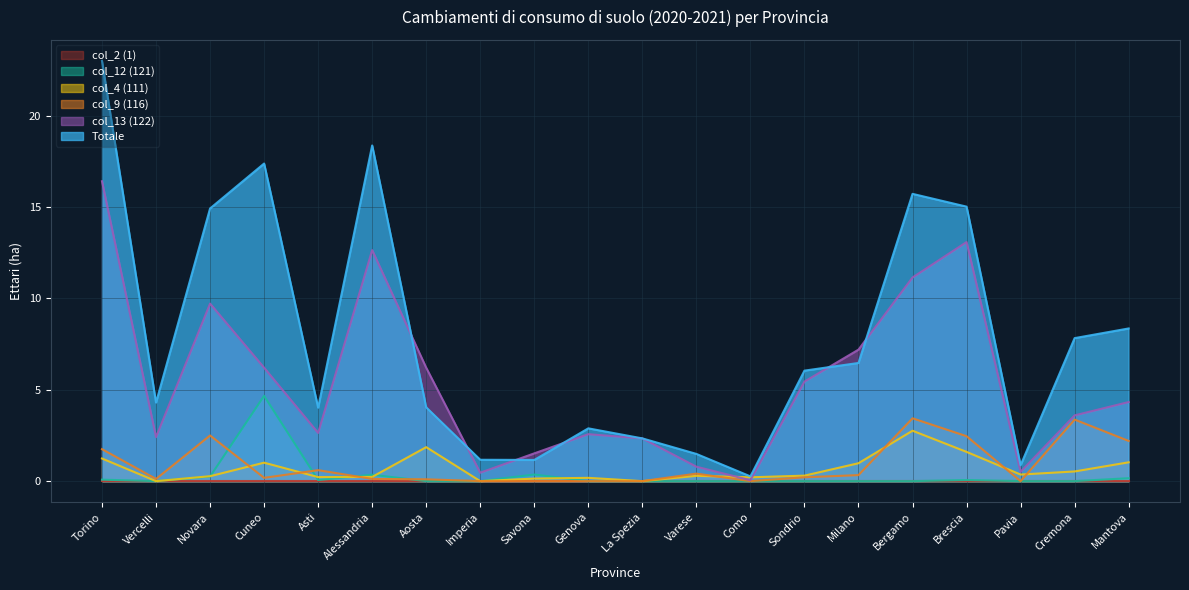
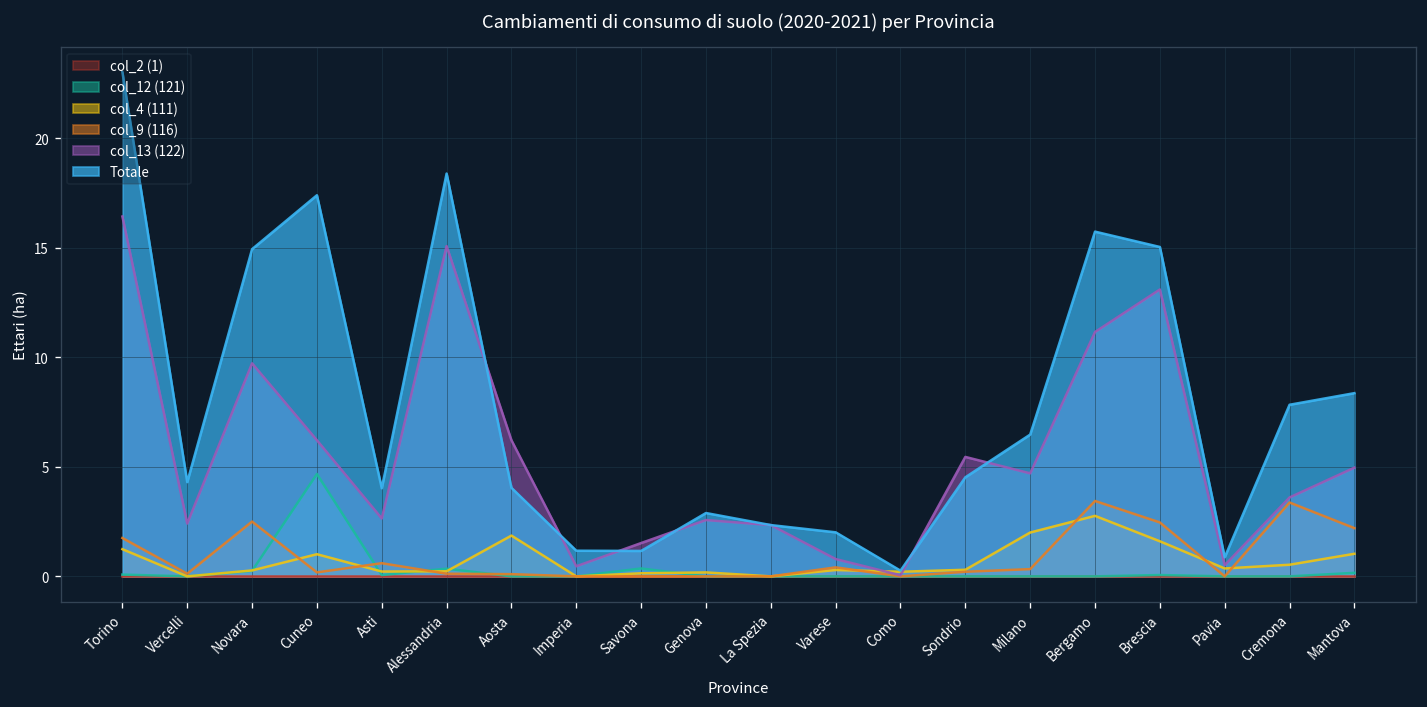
  {
    "col_2 (1)": {
      "Novara": 0.0,
      "Cuneo": 0.0,
      "Mantova": 0.0
    },
    "col_12 (121)": {
      "Cuneo": 4.7,
      "Savona": 0.4,
      "Mantova": 0.2
    },
    "col_4 (111)": {
      "Torino": 1.2,
      "Cuneo": 1.0,
      "Asti": 0.2,
      "Aosta": 1.9,
      "Genova": 0.2,
-     "Milano": 1.0,
+     "Milano": 2.0,
      "Bergamo": 2.8,
      "Brescia": 1.6,
      "Pavia": 0.4,
      "Cremona": 0.5,
      "Mantova": 1.0
    },
    "col_9 (116)": {
      "Torino": 1.8,
      "Novara": 2.5,
      "Cuneo": 0.2,
      "Asti": 0.6,
      "Milano": 0.3,
      "Bergamo": 3.4,
      "Brescia": 2.5,
      "Cremona": 3.4,
      "Mantova": 2.2
    },
    "col_13 (122)": {
      "Torino": 16.4,
      "Vercelli": 2.4,
      "Novara": 9.7,
      "Cuneo": 6.2,
      "Asti": 2.6,
-     "Alessandria": 12.7,
+     "Alessandria": 15.1,
      "Aosta": 6.2,
      "Imperia": 0.5,
      "Savona": 1.5,
      "Genova": 2.6,
      "Varese": 0.8,
      "Sondrio": 5.5,
-     "Milano": 7.2,
+     "Milano": 4.7,
      "Bergamo": 11.2,
      "Brescia": 13.1,
      "Pavia": 0.5,
      "Cremona": 3.6,
-     "Mantova": 4.3
+     "Mantova": 5.0
    },
    "Totale": {
      "Vercelli": 4.3,
      "Novara": 14.9,
      "Cuneo": 17.4,
      "Asti": 4.0,
      "Alessandria": 18.4,
      "Aosta": 4.0,
      "Imperia": 1.2,
      "Savona": 1.2,
      "Genova": 2.9,
-     "Varese": 1.5,
-     "Sondrio": 6.1,
+     "Varese": 2.0,
+     "Sondrio": 4.5,
      "Milano": 6.5,
      "Bergamo": 15.7,
      "Brescia": 15.0,
      "Pavia": 0.9,
      "Cremona": 7.8,
      "Mantova": 8.4
    }
  }
